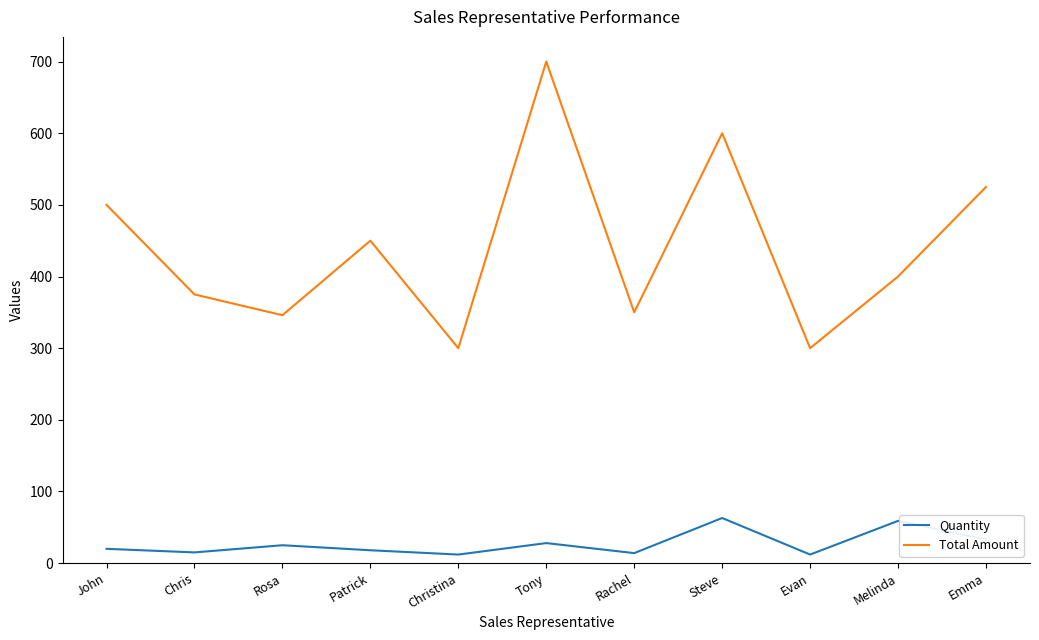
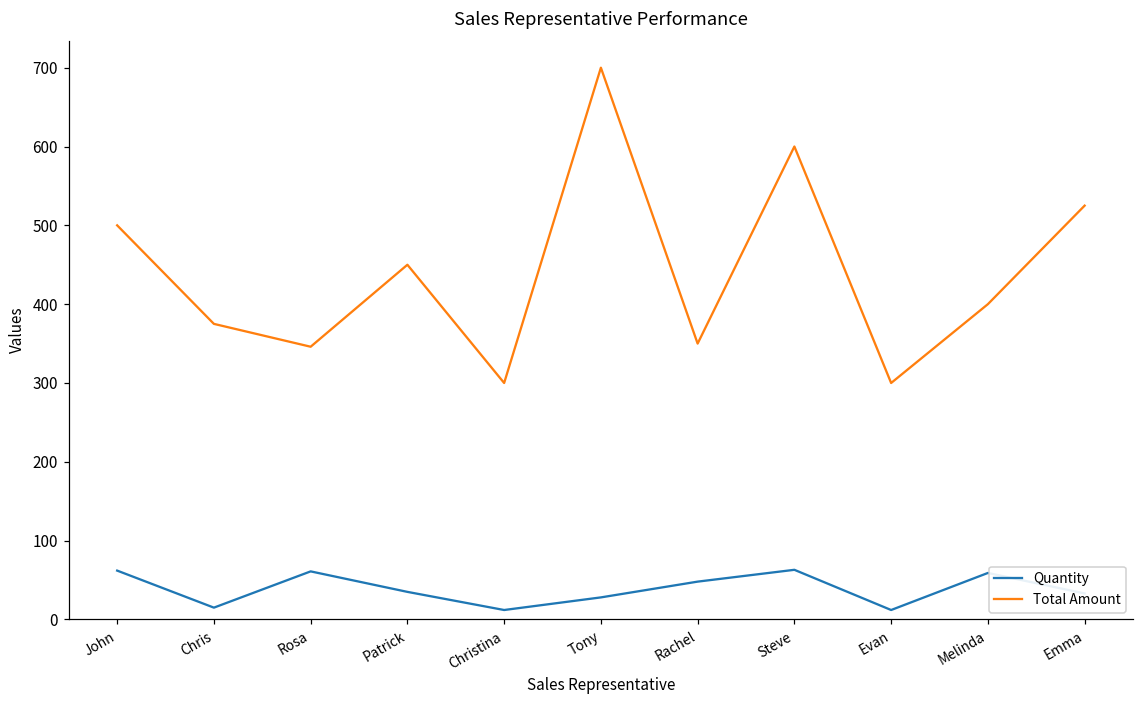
  {
    "Quantity": {
-     "John": 20,
+     "John": 60,
      "Chris": 20,
-     "Rosa": 30,
-     "Patrick": 20,
+     "Rosa": 60,
+     "Patrick": 40,
      "Christina": 10,
      "Tony": 30,
-     "Rachel": 10,
+     "Rachel": 50,
      "Steve": 60,
      "Evan": 10,
      "Melinda": 60
    },
    "Total Amount": {
      "John": 500,
      "Chris": 380,
      "Rosa": 350,
      "Patrick": 450,
      "Christina": 300,
      "Tony": 700,
      "Rachel": 350,
      "Steve": 600,
      "Evan": 300,
      "Melinda": 400,
      "Emma": 530
    }
  }
